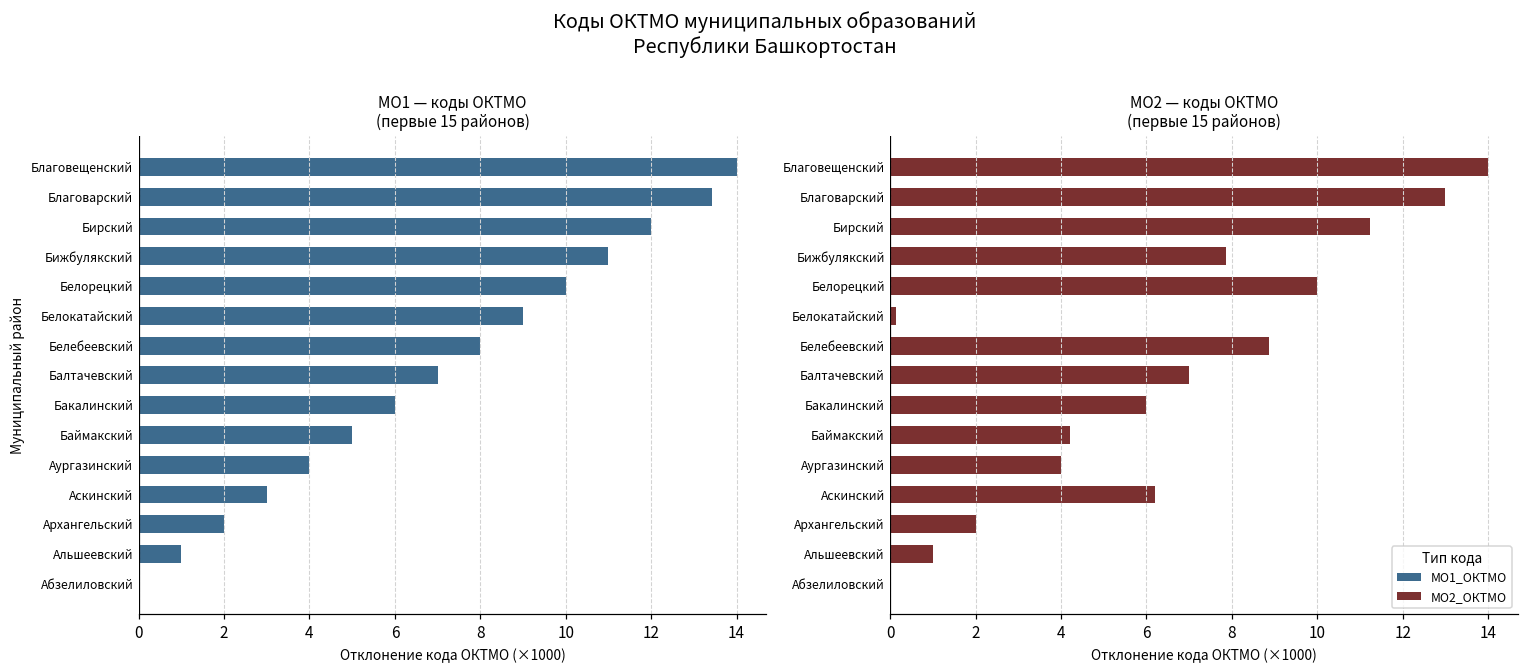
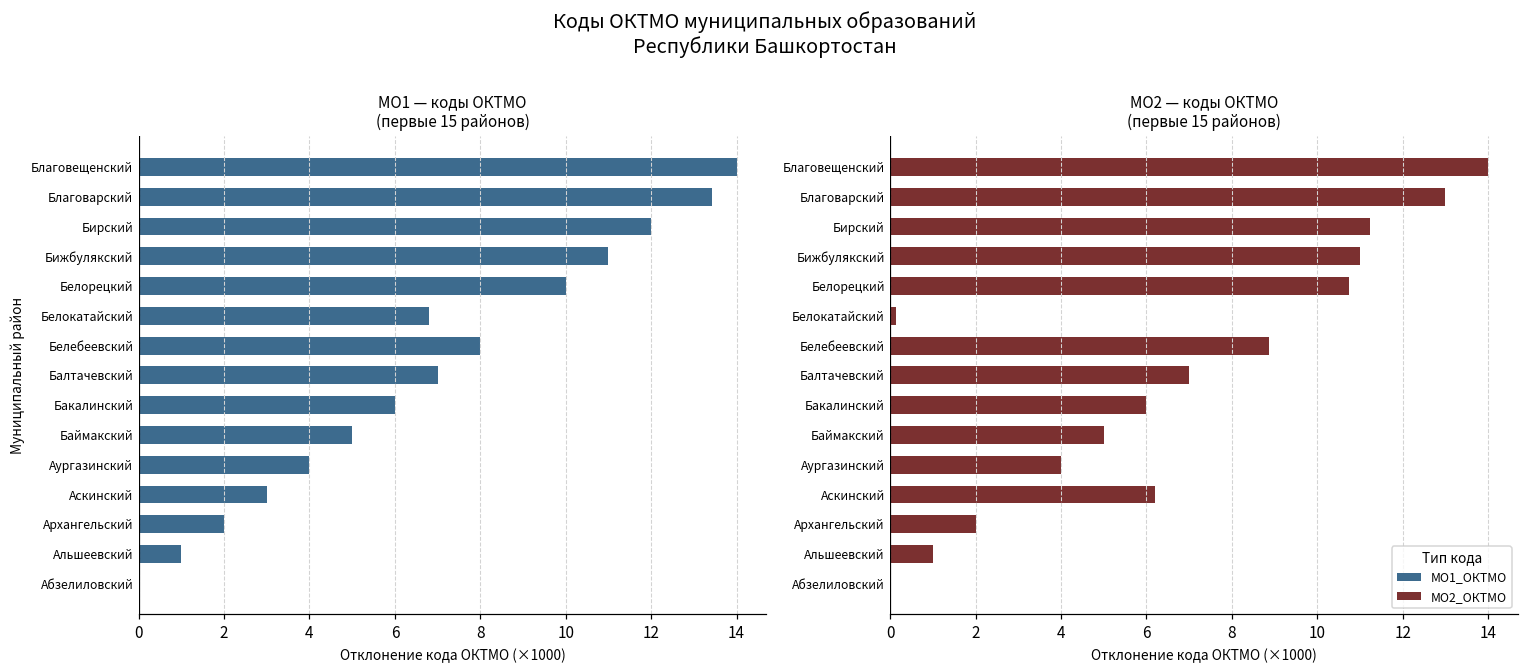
  {
    "МО1 — коды ОКТМО (первые 15 районов)": {
      "Благовещенский": 14.0,
      "Благоварский": 13.4,
      "Бирский": 12.0,
      "Бижбулякский": 11.0,
      "Белорецкий": 10.0,
-     "Белокатайский": 9.0,
+     "Белокатайский": 6.8,
      "Белебеевский": 8.0,
      "Балтачевский": 7.0,
      "Бакалинский": 6.0,
      "Баймакский": 5.0,
      "Аургазинский": 4.0,
      "Аскинский": 3.0,
      "Архангельский": 2.0,
      "Альшеевский": 1.0,
      "Абзелиловский": 0.0
    },
    "МО2 — коды ОКТМО (первые 15 районов)": {
      "Благовещенский": 14.0,
      "Благоварский": 13.0,
      "Бирский": 11.2,
-     "Бижбулякский": 7.9,
-     "Белорецкий": 10.0,
+     "Бижбулякский": 11.0,
+     "Белорецкий": 10.8,
      "Белокатайский": 0.1,
      "Белебеевский": 8.9,
      "Балтачевский": 7.0,
      "Бакалинский": 6.0,
-     "Баймакский": 4.2,
+     "Баймакский": 5.0,
      "Аургазинский": 4.0,
      "Аскинский": 6.2,
      "Архангельский": 2.0,
      "Альшеевский": 1.0,
      "Абзелиловский": 0.0
    }
  }
